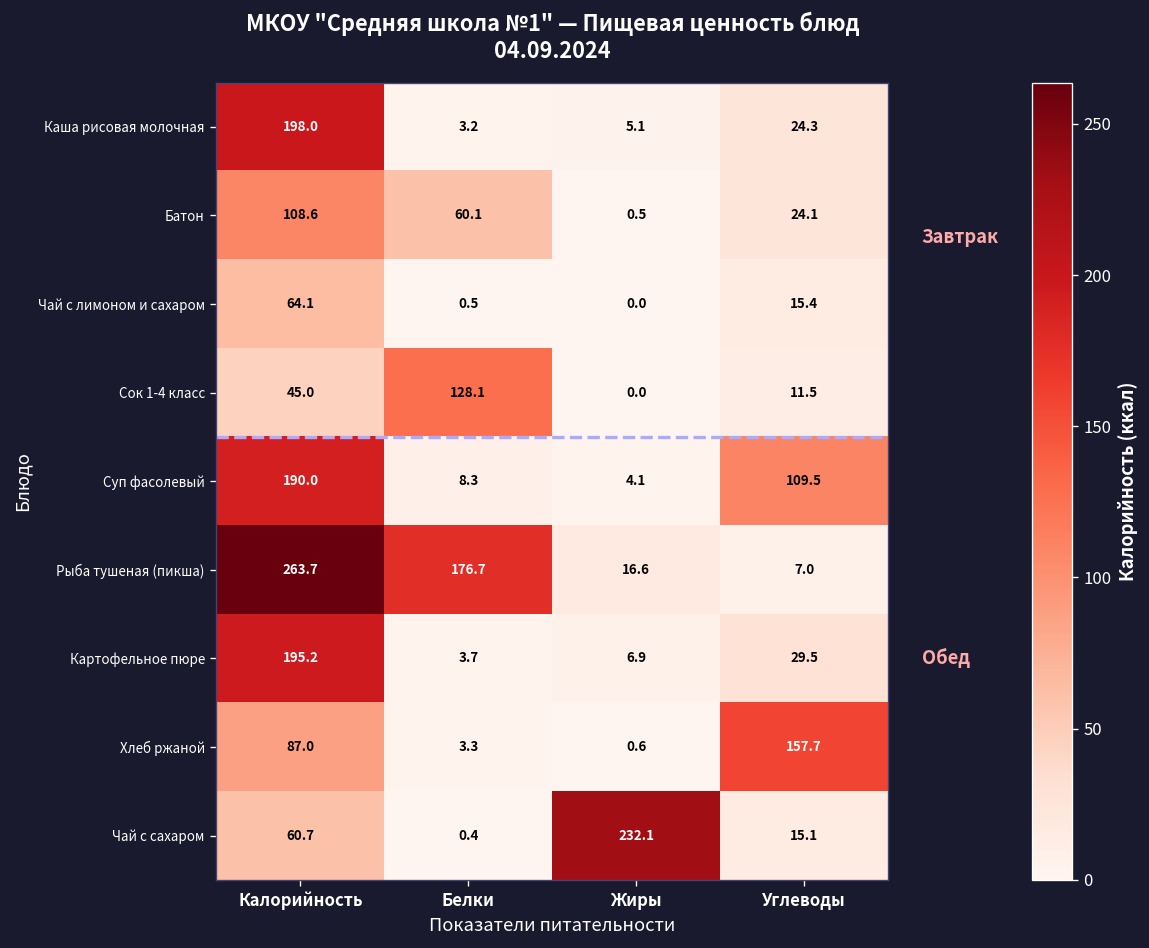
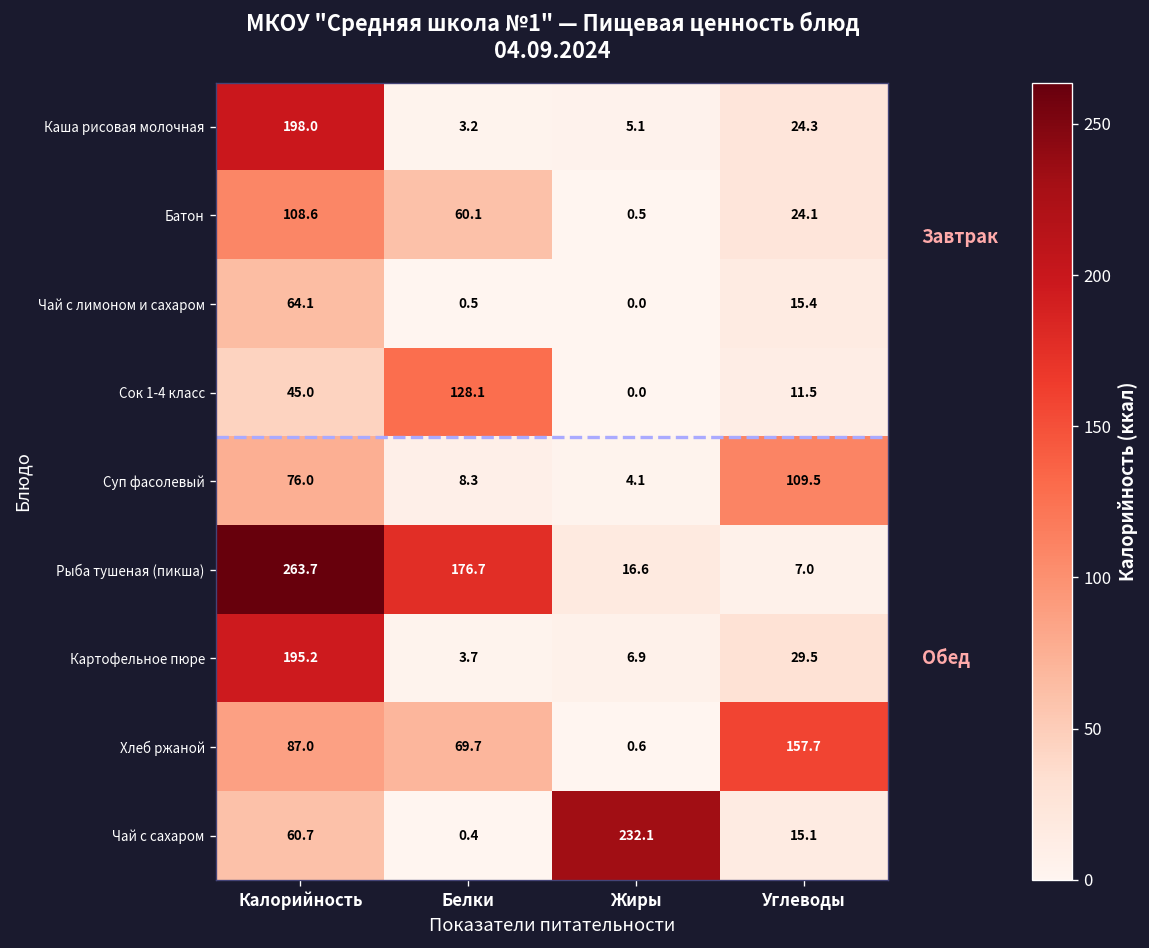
  {
    "Каша рисовая молочная": {
      "Калорийность": 198.0,
      "Белки": 3.2,
      "Жиры": 5.1,
      "Углеводы": 24.3
    },
    "Батон": {
      "Калорийность": 108.6,
      "Белки": 60.1,
      "Жиры": 0.5,
      "Углеводы": 24.1
    },
    "Чай с лимоном и сахаром": {
      "Калорийность": 64.1,
      "Белки": 0.5,
      "Жиры": 0.0,
      "Углеводы": 15.4
    },
    "Сок 1-4 класс": {
      "Калорийность": 45.0,
      "Белки": 128.1,
      "Жиры": 0.0,
      "Углеводы": 11.5
    },
    "Суп фасолевый": {
-     "Калорийность": 190.0,
+     "Калорийность": 76.0,
      "Белки": 8.3,
      "Жиры": 4.1,
      "Углеводы": 109.5
    },
    "Рыба тушеная (пикша)": {
      "Калорийность": 263.7,
      "Белки": 176.7,
      "Жиры": 16.6,
      "Углеводы": 7.0
    },
    "Картофельное пюре": {
      "Калорийность": 195.2,
      "Белки": 3.7,
      "Жиры": 6.9,
      "Углеводы": 29.5
    },
    "Хлеб ржаной": {
      "Калорийность": 87.0,
-     "Белки": 3.3,
+     "Белки": 69.7,
      "Жиры": 0.6,
      "Углеводы": 157.7
    },
    "Чай с сахаром": {
      "Калорийность": 60.7,
      "Белки": 0.4,
      "Жиры": 232.1,
      "Углеводы": 15.1
    }
  }
